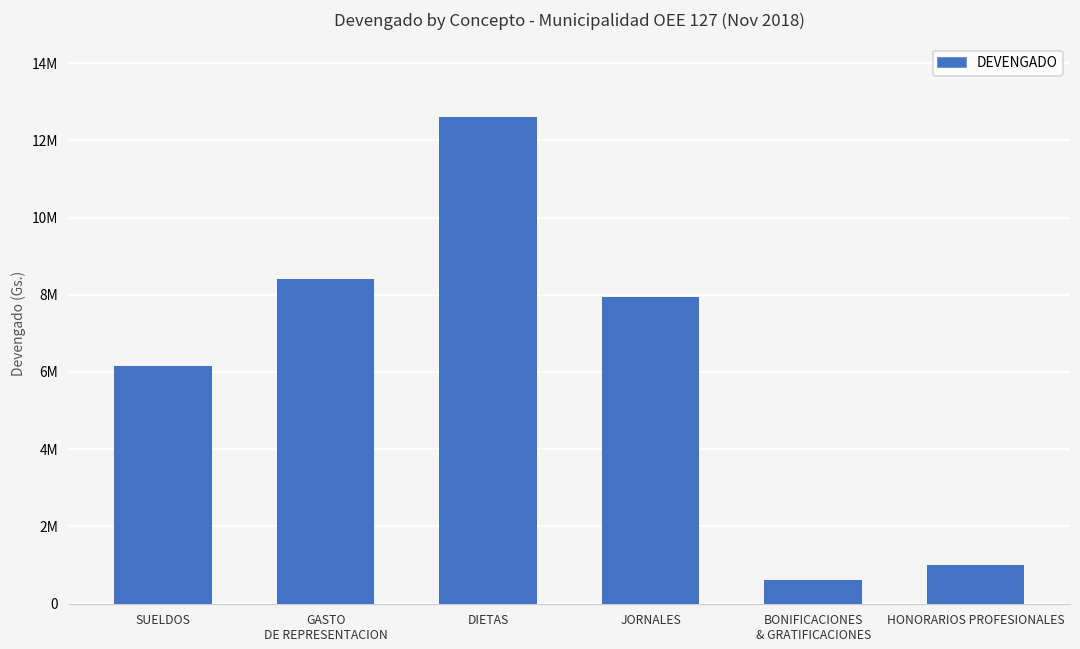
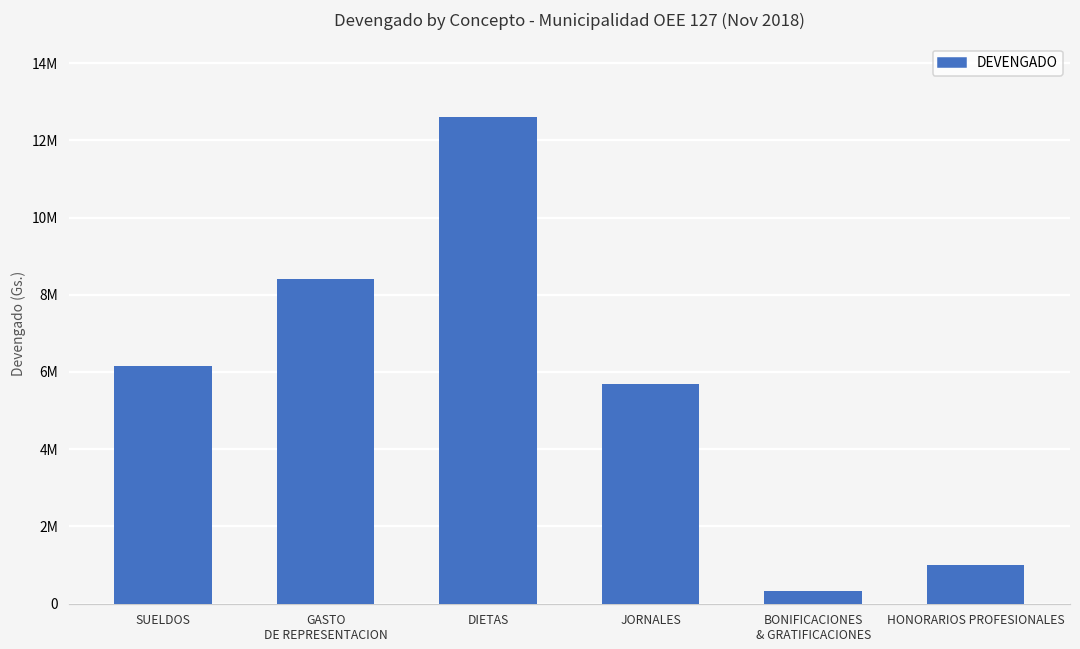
  {
    "SUELDOS": 6200000,
    "GASTO DE REPRESENTACION": 8400000,
    "DIETAS": 12600000,
-   "JORNALES": 8000000,
-   "BONIFICACIONES & GRATIFICACIONES": 600000,
+   "JORNALES": 5700000,
+   "BONIFICACIONES & GRATIFICACIONES": 300000,
    "HONORARIOS PROFESIONALES": 1000000
  }
